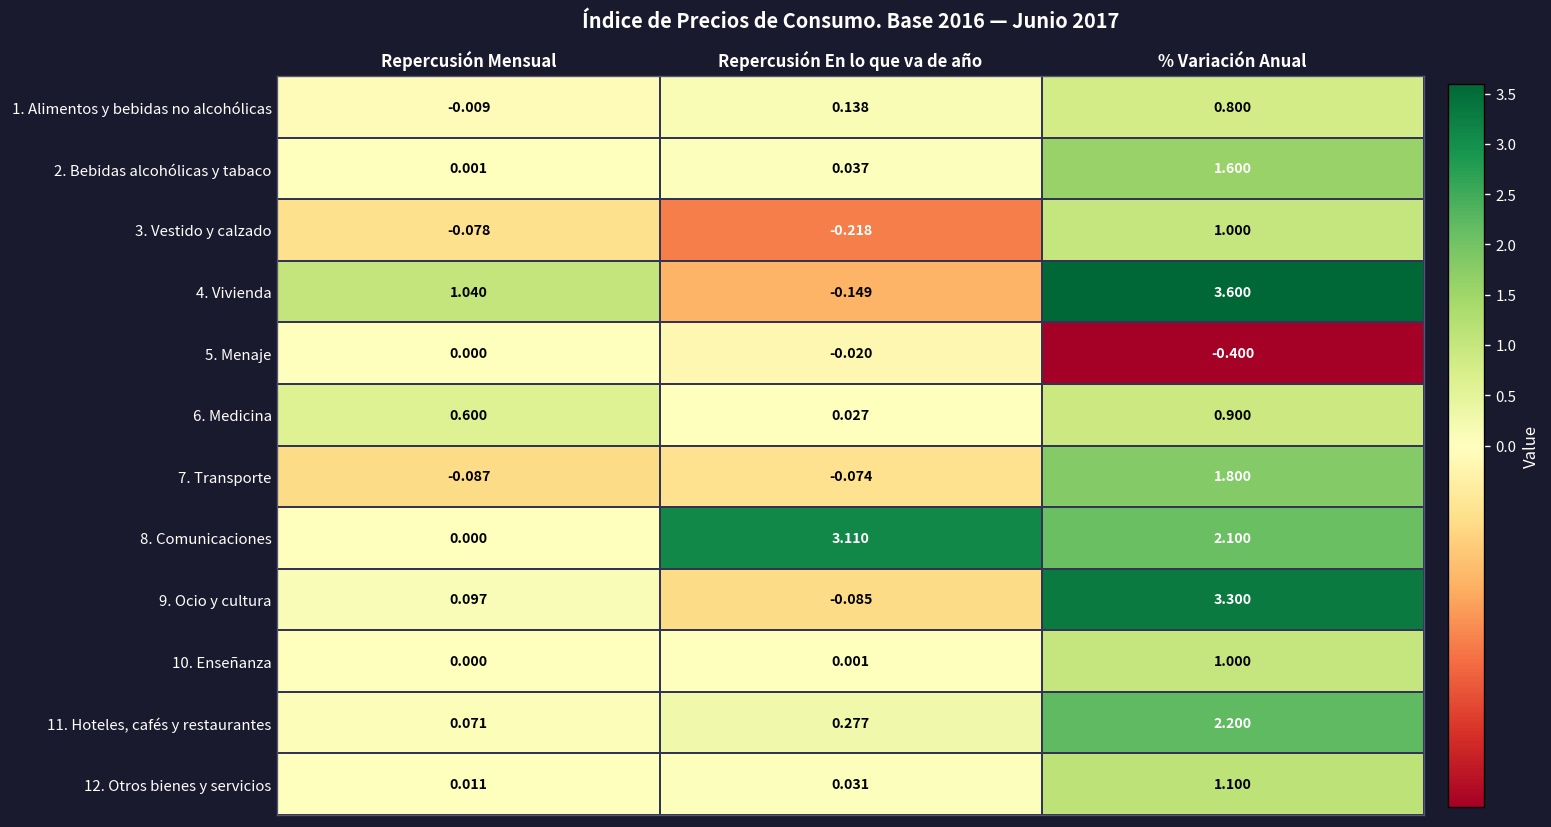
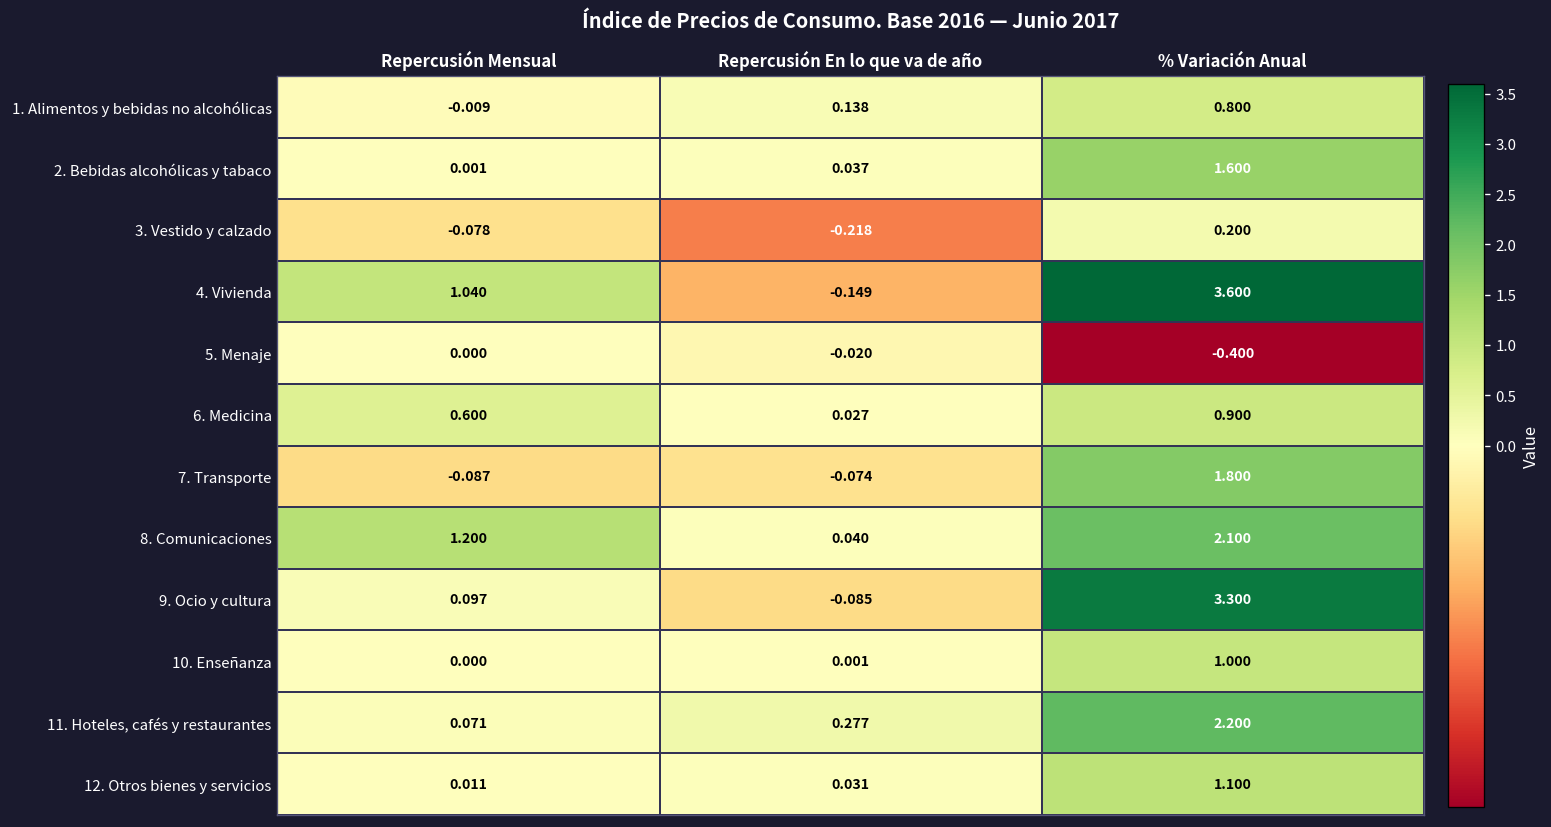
  {
    "1. Alimentos y bebidas no alcohólicas": {
      "Repercusión Mensual": -0.009,
      "Repercusión En lo que va de año": 0.138,
      "% Variación Anual": 0.800
    },
    "2. Bebidas alcohólicas y tabaco": {
      "Repercusión Mensual": 0.001,
      "Repercusión En lo que va de año": 0.037,
      "% Variación Anual": 1.600
    },
    "3. Vestido y calzado": {
      "Repercusión Mensual": -0.078,
      "Repercusión En lo que va de año": -0.218,
-     "% Variación Anual": 1.000
+     "% Variación Anual": 0.200
    },
    "4. Vivienda": {
      "Repercusión Mensual": 1.040,
      "Repercusión En lo que va de año": -0.149,
      "% Variación Anual": 3.600
    },
    "5. Menaje": {
      "Repercusión Mensual": 0.000,
      "Repercusión En lo que va de año": -0.020,
      "% Variación Anual": -0.400
    },
    "6. Medicina": {
      "Repercusión Mensual": 0.600,
      "Repercusión En lo que va de año": 0.027,
      "% Variación Anual": 0.900
    },
    "7. Transporte": {
      "Repercusión Mensual": -0.087,
      "Repercusión En lo que va de año": -0.074,
      "% Variación Anual": 1.800
    },
    "8. Comunicaciones": {
-     "Repercusión Mensual": 0.000,
-     "Repercusión En lo que va de año": 3.110,
+     "Repercusión Mensual": 1.200,
+     "Repercusión En lo que va de año": 0.040,
      "% Variación Anual": 2.100
    },
    "9. Ocio y cultura": {
      "Repercusión Mensual": 0.097,
      "Repercusión En lo que va de año": -0.085,
      "% Variación Anual": 3.300
    },
    "10. Enseñanza": {
      "Repercusión Mensual": 0.000,
      "Repercusión En lo que va de año": 0.001,
      "% Variación Anual": 1.000
    },
    "11. Hoteles, cafés y restaurantes": {
      "Repercusión Mensual": 0.071,
      "Repercusión En lo que va de año": 0.277,
      "% Variación Anual": 2.200
    },
    "12. Otros bienes y servicios": {
      "Repercusión Mensual": 0.011,
      "Repercusión En lo que va de año": 0.031,
      "% Variación Anual": 1.100
    }
  }
